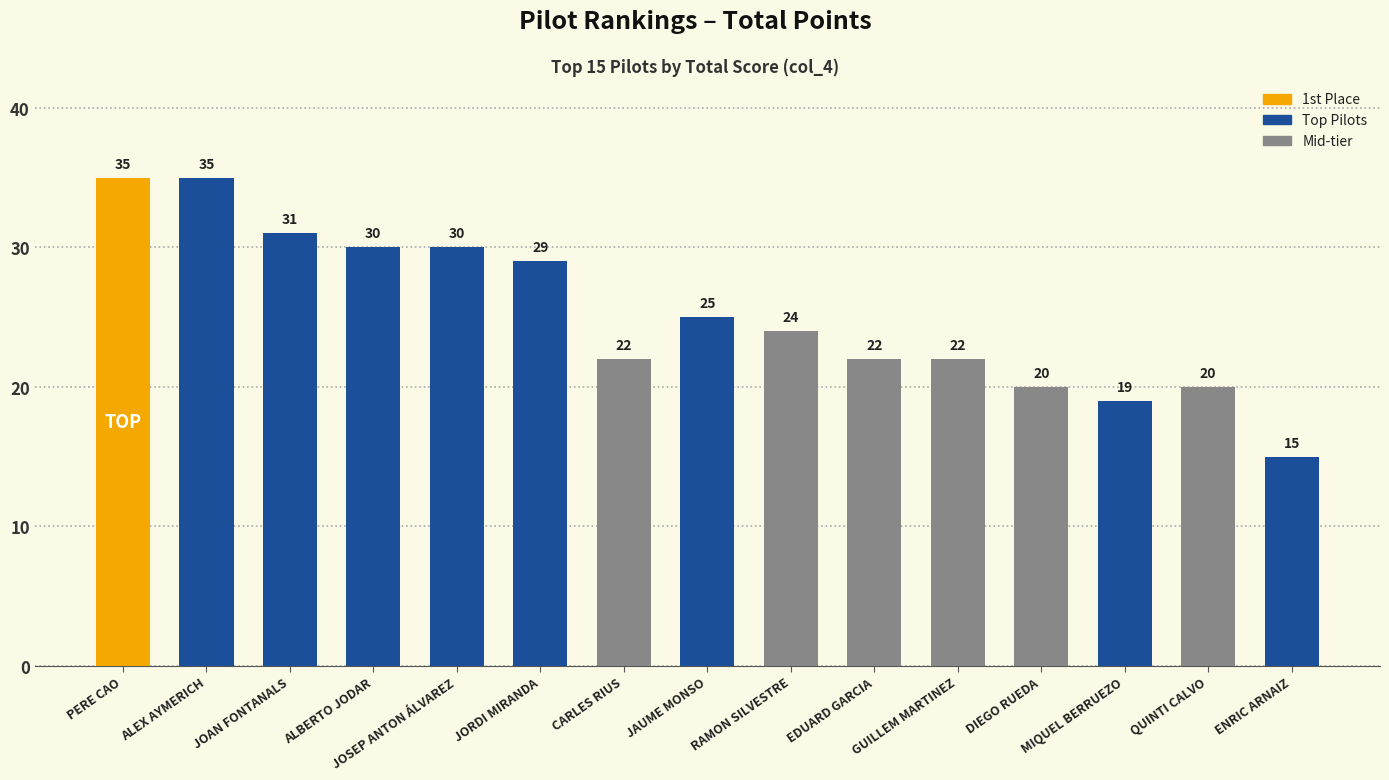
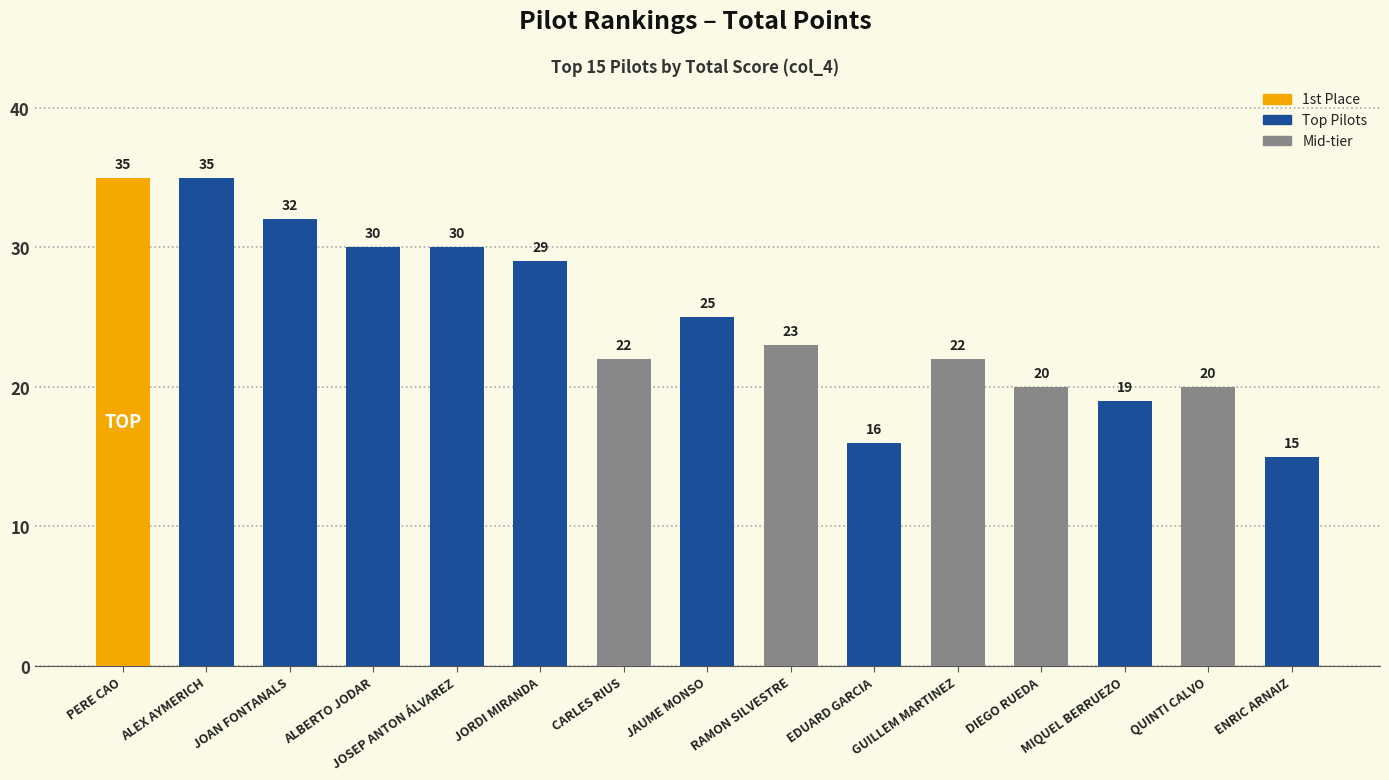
  {
    "PERE CAO": 35,
    "ALEX AYMERICH": 35,
-   "JOAN FONTANALS": 31,
+   "JOAN FONTANALS": 32,
    "ALBERTO JODAR": 30,
    "JOSEP ANTON ÁLVAREZ": 30,
    "JORDI MIRANDA": 29,
    "CARLES RIUS": 22,
    "JAUME MONSO": 25,
-   "RAMON SILVESTRE": 24,
-   "EDUARD GARCIA": 22,
+   "RAMON SILVESTRE": 23,
+   "EDUARD GARCIA": 16,
    "GUILLEM MARTINEZ": 22,
    "DIEGO RUEDA": 20,
    "MIQUEL BERRUEZO": 19,
    "QUINTI CALVO": 20,
    "ENRIC ARNAIZ": 15
  }
